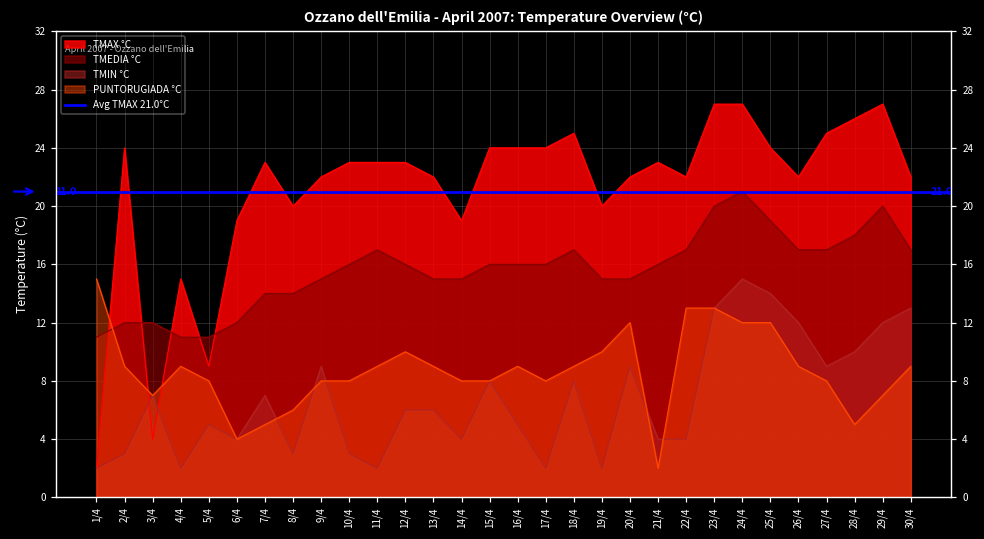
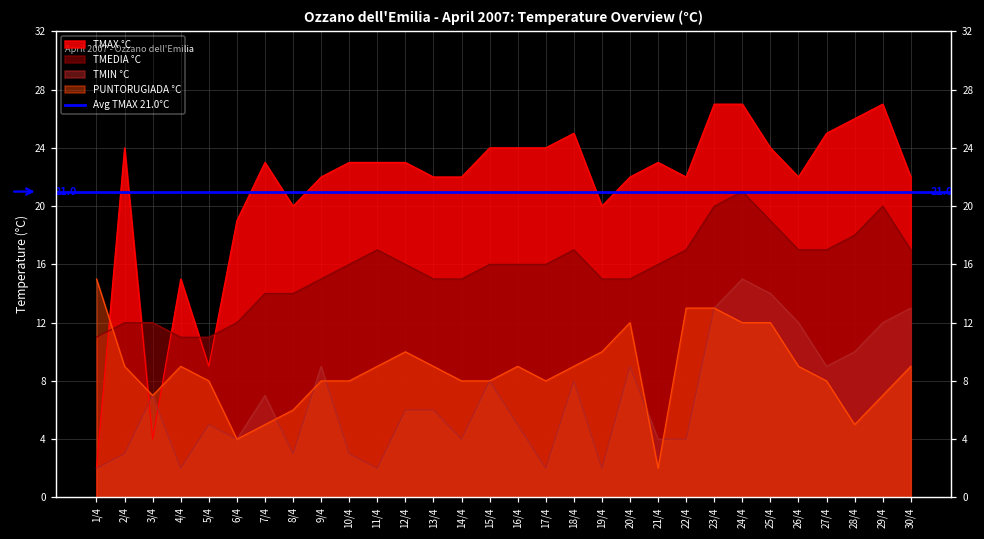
  {
    "TMAX °C": {
      "2/4": 24,
      "3/4": 4,
      "4/4": 15,
      "5/4": 9,
      "6/4": 19,
      "7/4": 23,
      "8/4": 20,
      "9/4": 22,
      "10/4": 23,
      "11/4": 23,
      "12/4": 23,
      "13/4": 22,
-     "14/4": 19,
+     "14/4": 22,
      "15/4": 24,
      "16/4": 24,
      "17/4": 24,
      "18/4": 25,
      "19/4": 20,
      "20/4": 22,
      "21/4": 23,
      "22/4": 22,
      "23/4": 27,
      "24/4": 27,
      "25/4": 24,
      "26/4": 22,
      "27/4": 25,
      "28/4": 26,
      "29/4": 27
    }
  }
